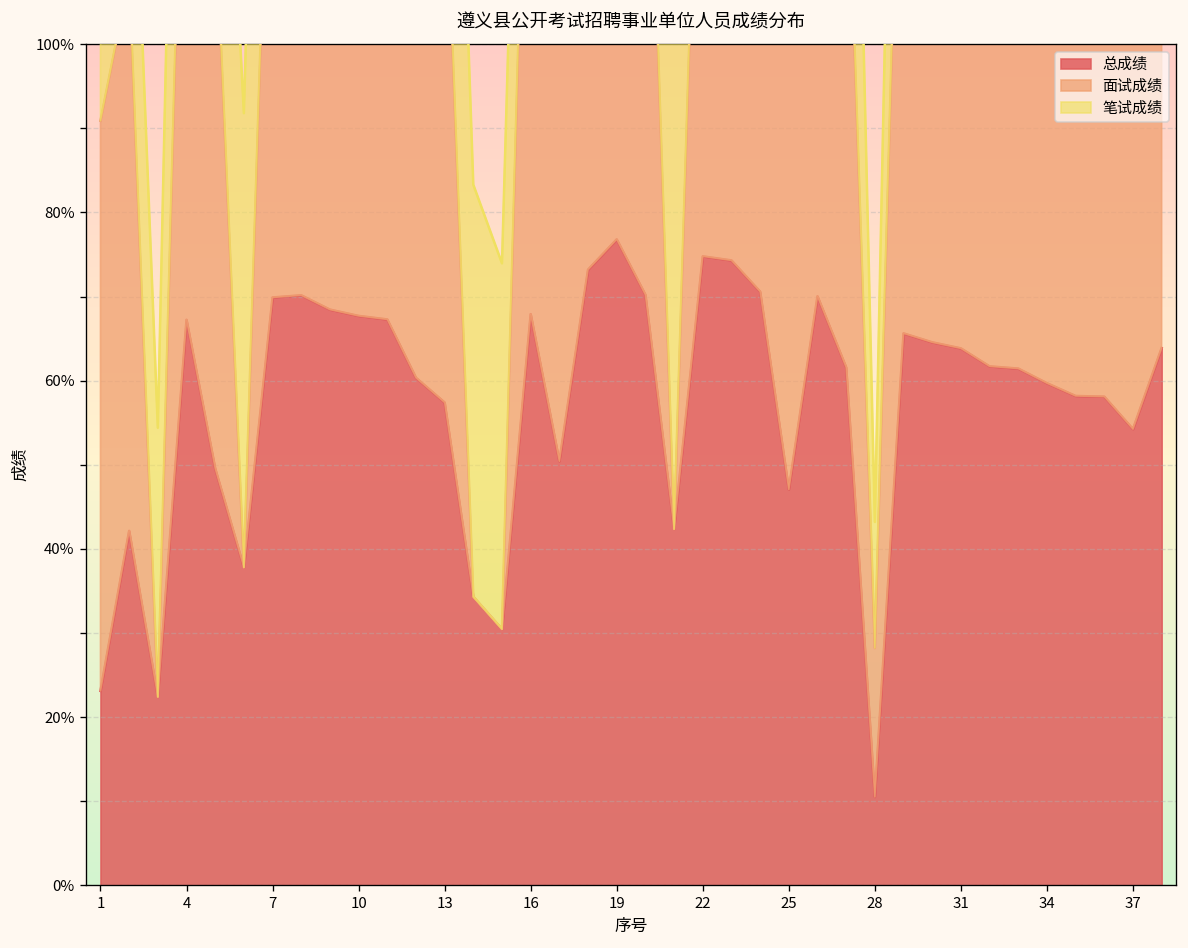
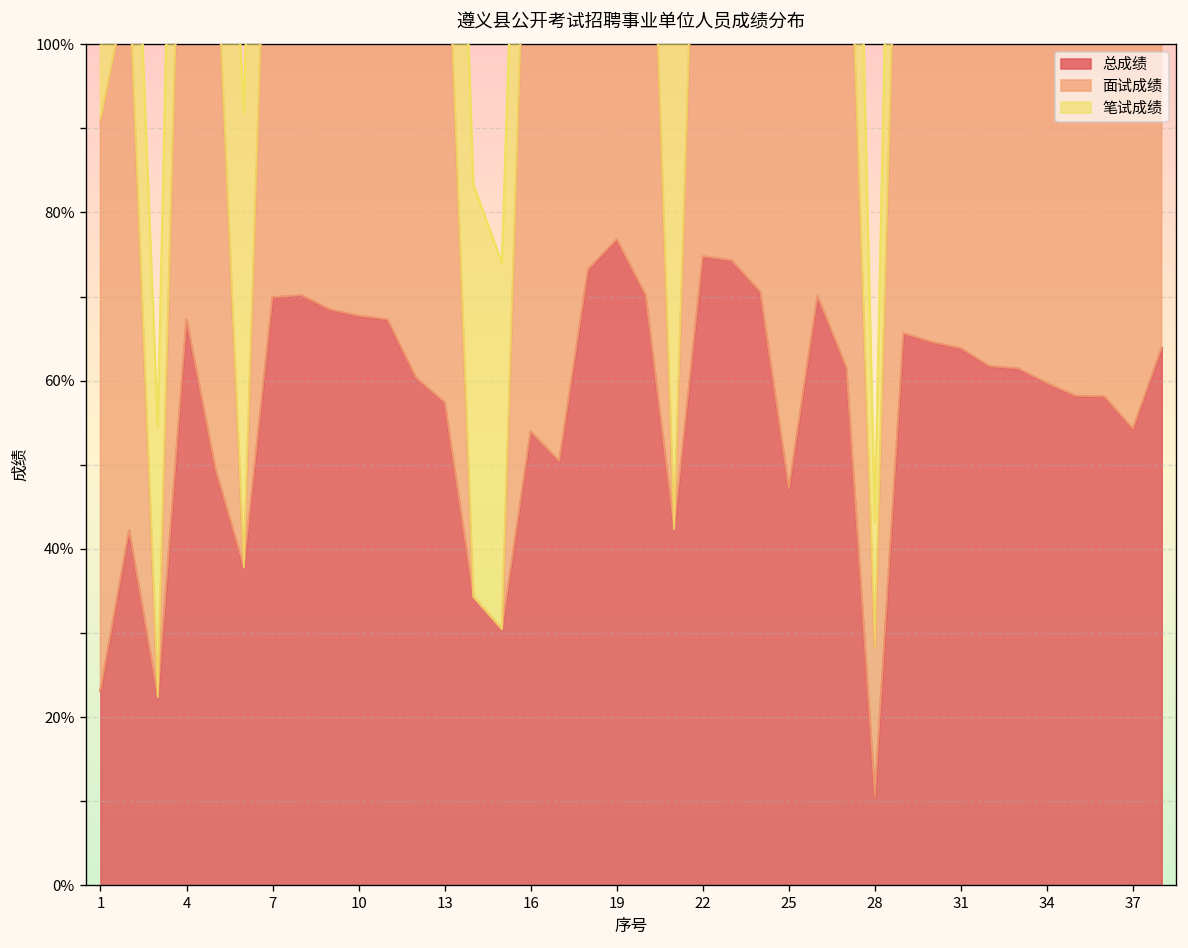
  {
    "总成绩": {
      "1": "23%",
      "4": "67%",
      "7": "70%",
      "10": "68%",
      "13": "57%",
-     "16": "68%",
+     "16": "54%",
      "19": "77%",
      "22": "75%",
      "25": "47%",
      "28": "11%",
      "31": "64%",
      "34": "60%",
      "37": "54%"
    },
    "面试成绩": {
      "1": "68%",
      "28": "18%"
    },
    "笔试成绩": {
      "28": "15%"
    }
  }
